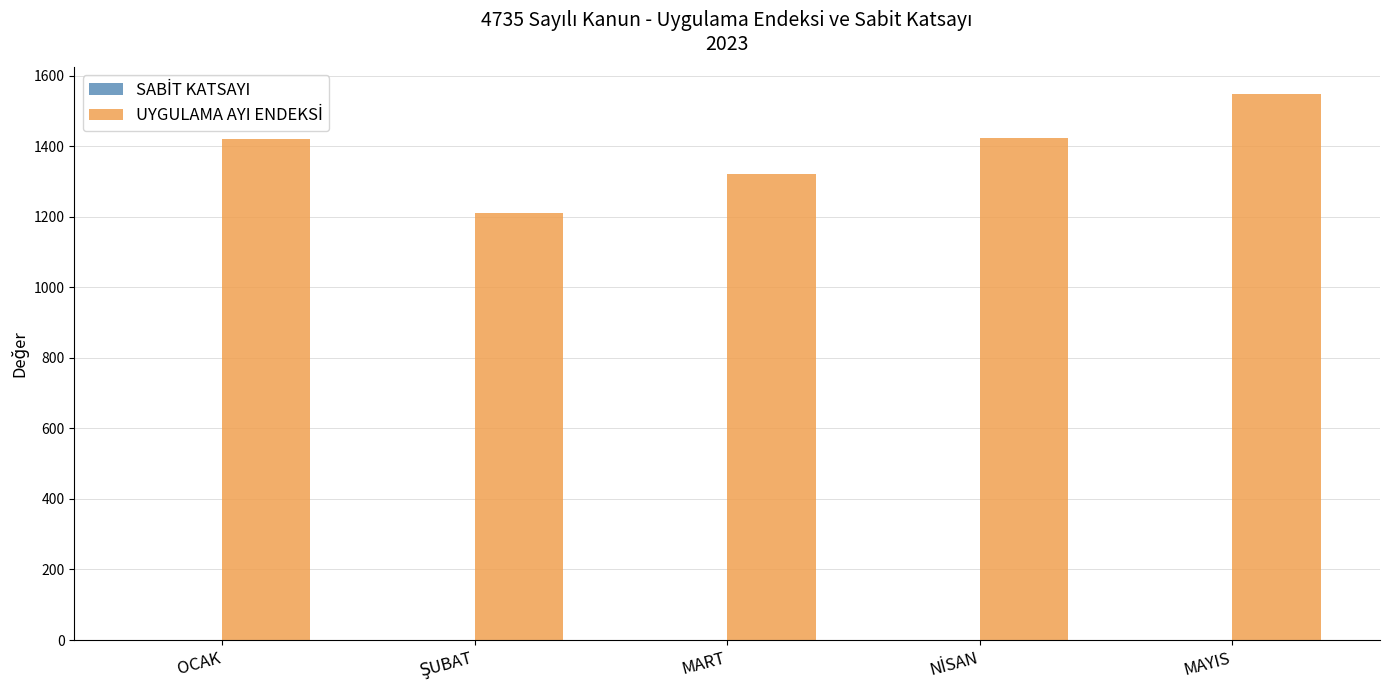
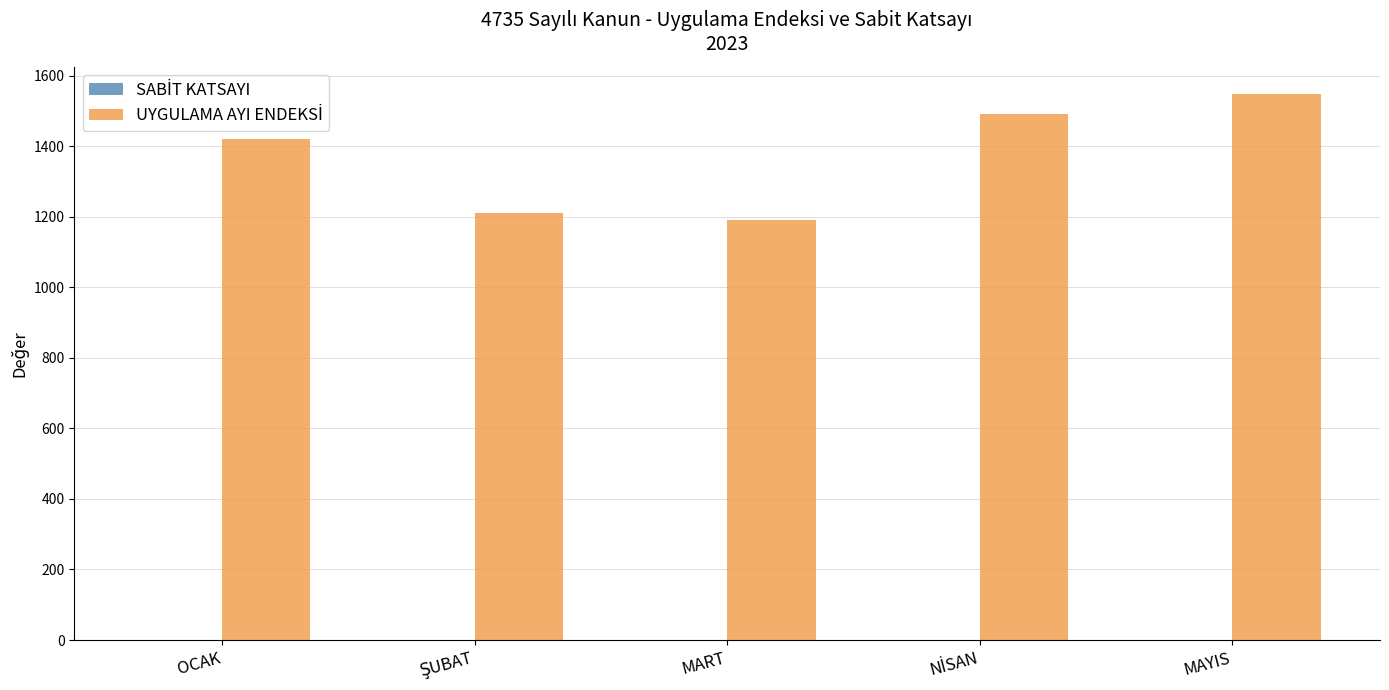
  {
    "UYGULAMA AYI ENDEKSİ": {
      "OCAK": 1420,
      "ŞUBAT": 1210,
-     "MART": 1320,
-     "NİSAN": 1420,
+     "MART": 1190,
+     "NİSAN": 1490,
      "MAYIS": 1550
    }
  }
